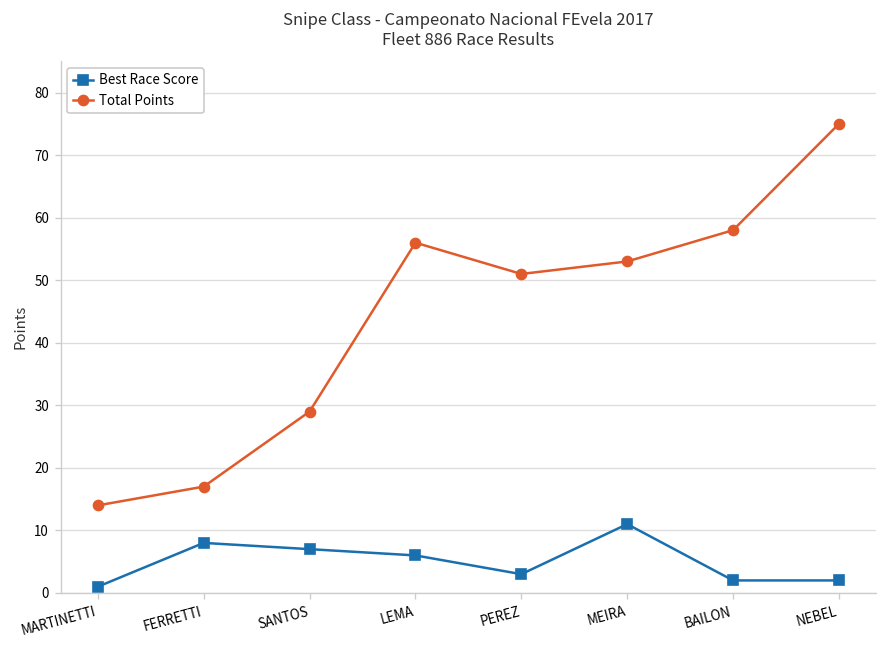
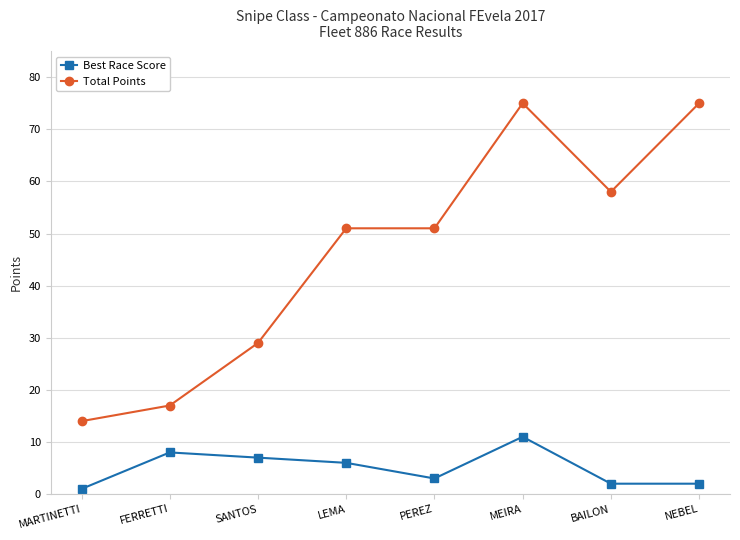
  {
    "Best Race Score": {
      "MARTINETTI": 1,
      "FERRETTI": 8,
      "SANTOS": 7,
      "LEMA": 6,
      "PEREZ": 3,
      "MEIRA": 11,
      "BAILON": 2,
      "NEBEL": 2
    },
    "Total Points": {
      "MARTINETTI": 14,
      "FERRETTI": 17,
      "SANTOS": 29,
-     "LEMA": 56,
+     "LEMA": 51,
      "PEREZ": 51,
-     "MEIRA": 53,
+     "MEIRA": 75,
      "BAILON": 58,
      "NEBEL": 75
    }
  }
